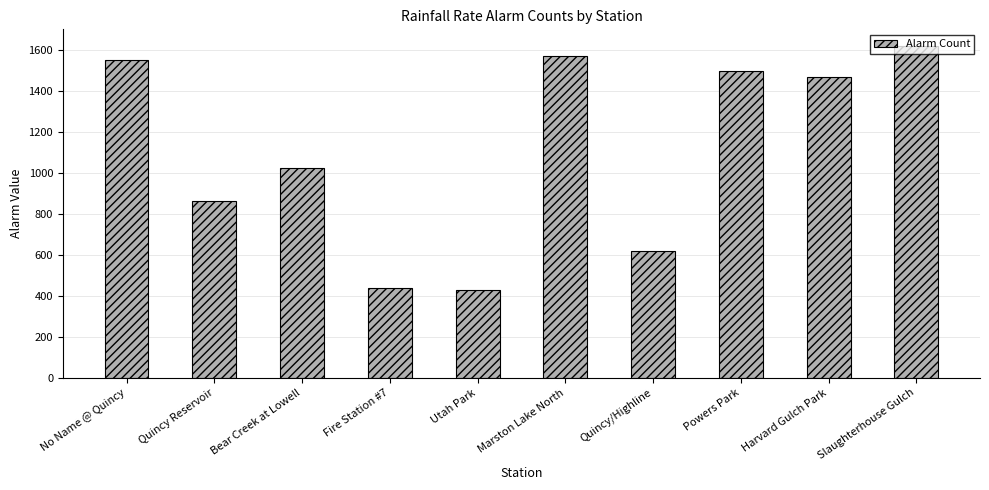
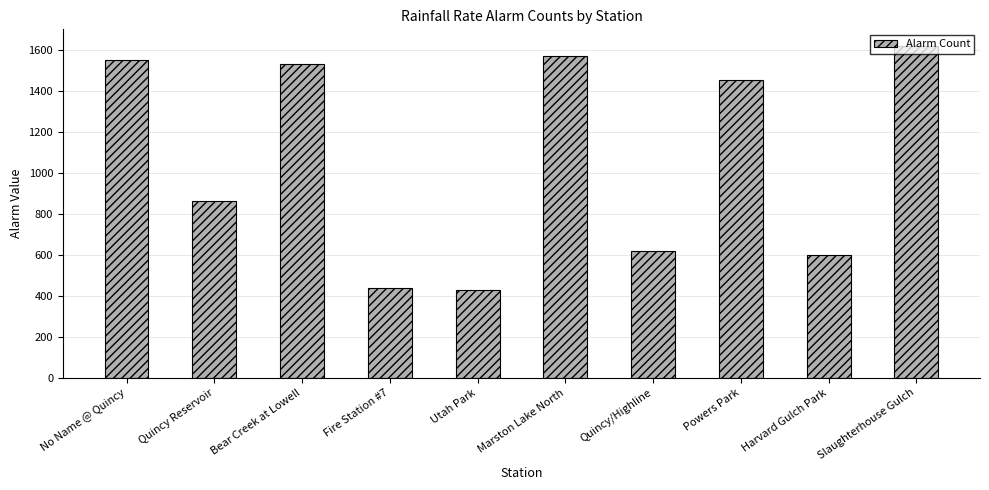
  {
    "No Name @ Quincy": 1550,
    "Quincy Reservoir": 870,
-   "Bear Creek at Lowell": 1020,
+   "Bear Creek at Lowell": 1530,
    "Fire Station #7": 440,
    "Utah Park": 430,
    "Marston Lake North": 1570,
    "Quincy/Highline": 620,
-   "Powers Park": 1500,
-   "Harvard Gulch Park": 1470
+   "Powers Park": 1460,
+   "Harvard Gulch Park": 600
  }
